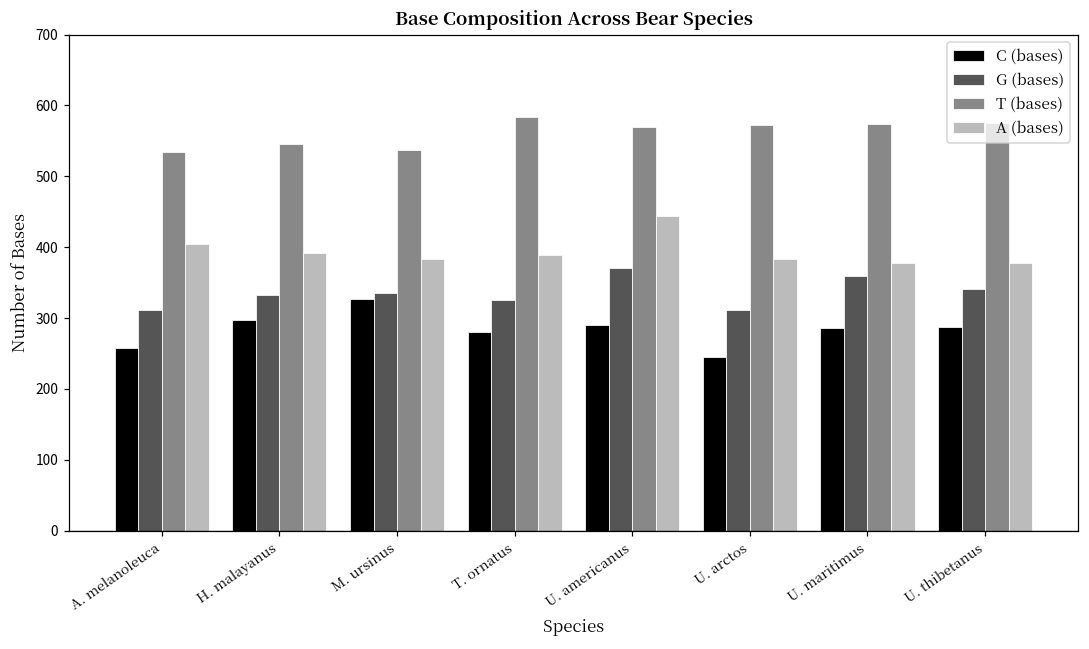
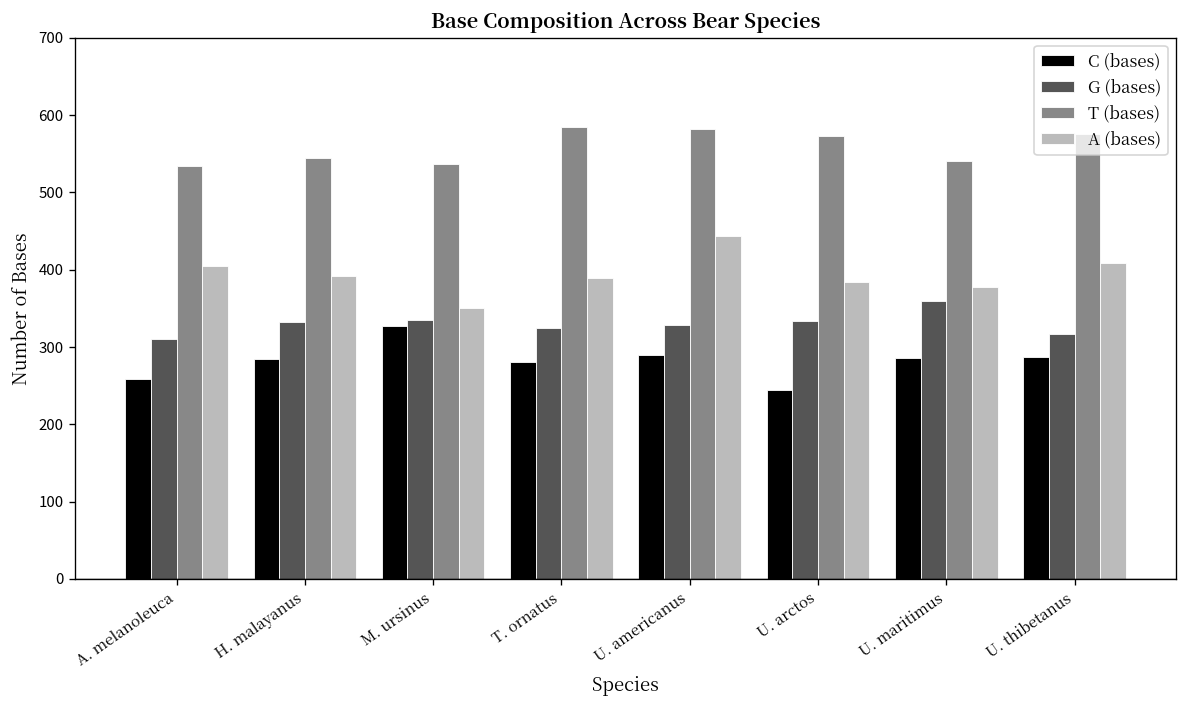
  {
    "C (bases)": {
      "A. melanoleuca": 260,
-     "H. malayanus": 300,
+     "H. malayanus": 290,
      "M. ursinus": 330,
      "T. ornatus": 280,
      "U. americanus": 290,
      "U. arctos": 250,
      "U. maritimus": 290,
      "U. thibetanus": 290
    },
    "G (bases)": {
      "A. melanoleuca": 310,
      "H. malayanus": 330,
      "M. ursinus": 340,
      "T. ornatus": 330,
-     "U. americanus": 370,
-     "U. arctos": 310,
+     "U. americanus": 330,
+     "U. arctos": 330,
      "U. maritimus": 360,
-     "U. thibetanus": 340
+     "U. thibetanus": 320
    },
    "T (bases)": {
      "A. melanoleuca": 530,
      "H. malayanus": 550,
      "M. ursinus": 540,
      "T. ornatus": 580,
-     "U. americanus": 570,
+     "U. americanus": 580,
      "U. arctos": 570,
-     "U. maritimus": 570
+     "U. maritimus": 540
    },
    "A (bases)": {
      "A. melanoleuca": 410,
      "H. malayanus": 390,
-     "M. ursinus": 380,
+     "M. ursinus": 350,
      "T. ornatus": 390,
      "U. americanus": 440,
      "U. arctos": 380,
      "U. maritimus": 380,
-     "U. thibetanus": 380
+     "U. thibetanus": 410
    }
  }
